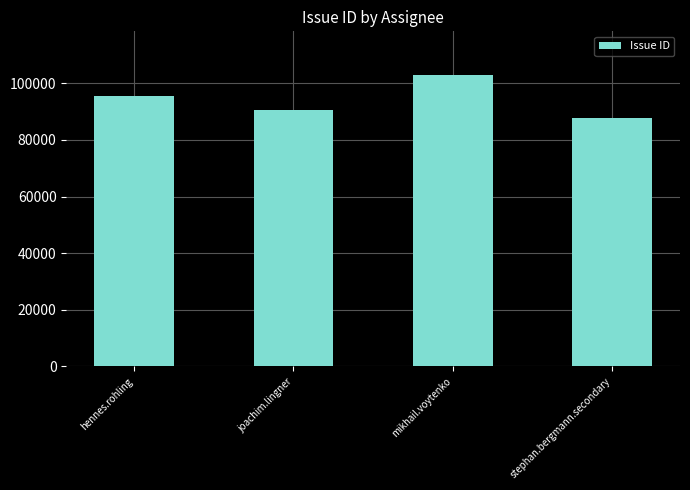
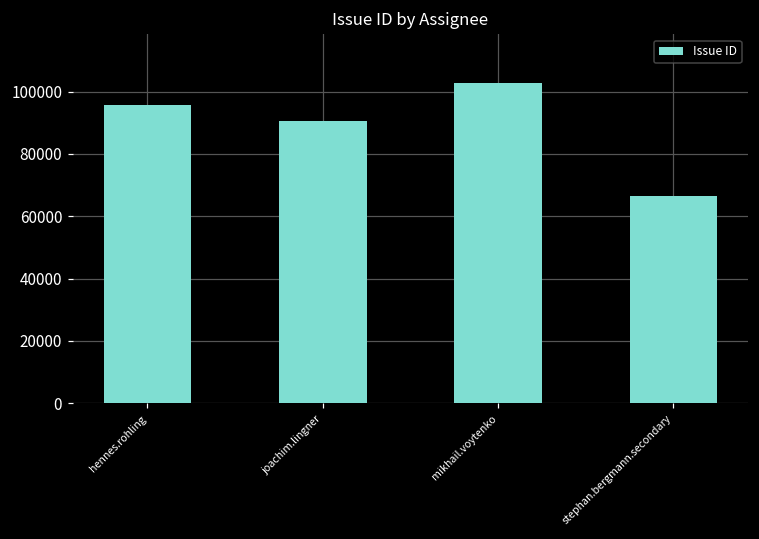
  {
    "hennes.rohling": 96000,
    "joachim.lingner": 91000,
    "mikhail.voytenko": 103000,
-   "stephan.bergmann.secondary": 88000
+   "stephan.bergmann.secondary": 66000
  }
